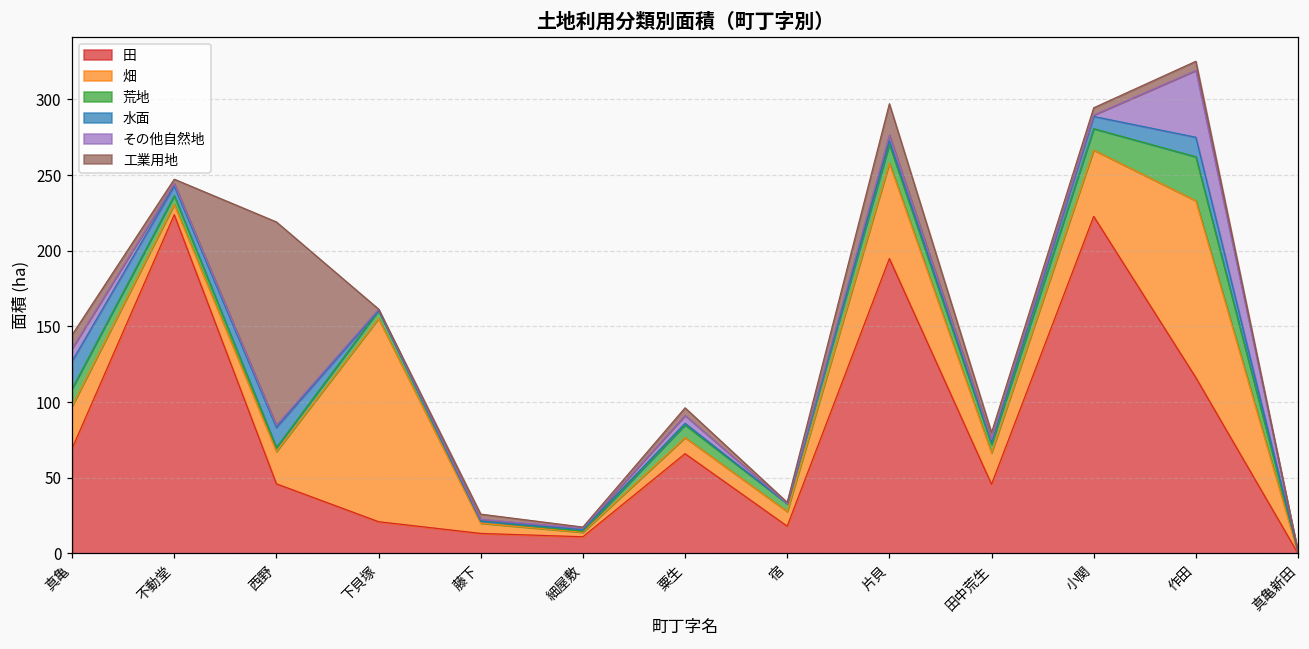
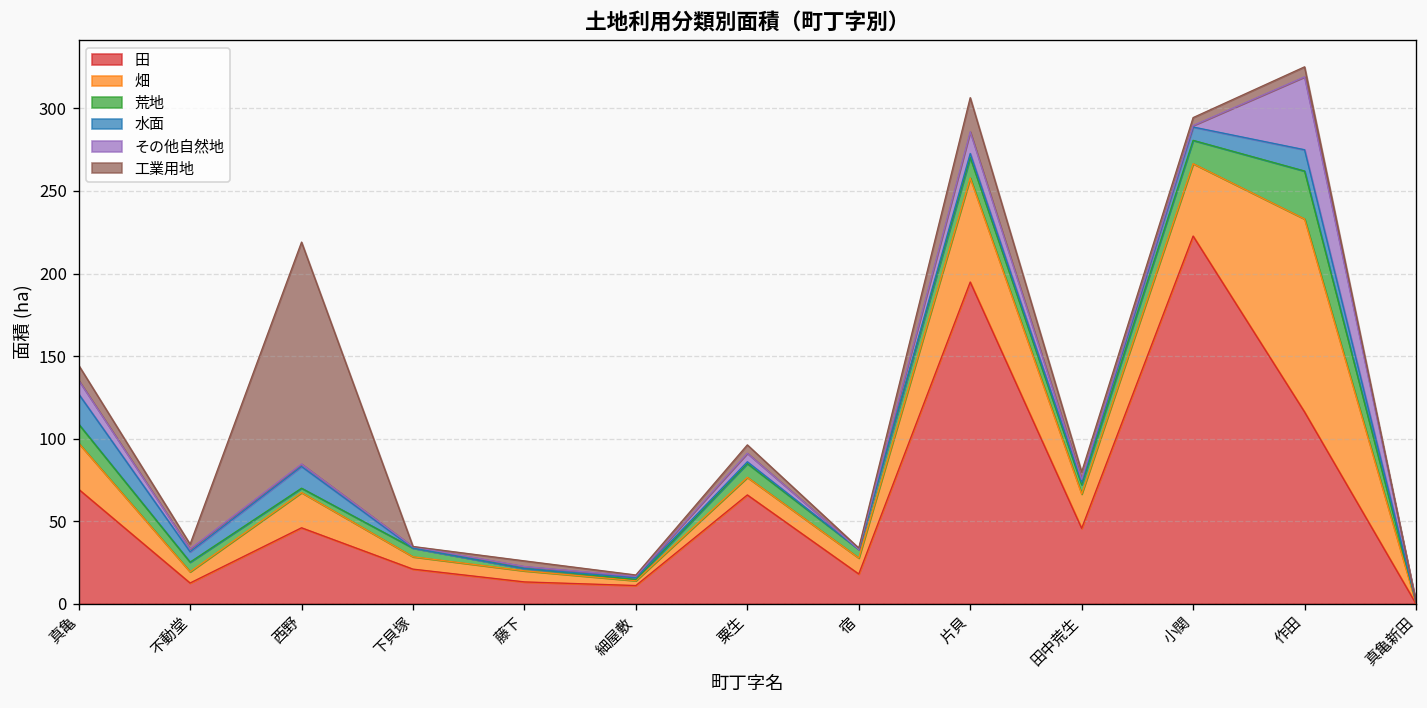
  {
    "田": {
      "真亀": 69,
-     "不動堂": 224,
+     "不動堂": 13,
      "西野": 46,
      "下貝塚": 21,
      "藤下": 13,
      "細屋敷": 11,
      "粟生": 66,
      "宿": 18,
      "片貝": 195,
      "田中荒生": 46,
      "小関": 223,
      "作田": 116
    },
    "畑": {
      "真亀": 28,
      "不動堂": 7,
      "西野": 21,
-     "下貝塚": 134,
+     "下貝塚": 7,
      "粟生": 11,
      "宿": 10,
      "片貝": 63,
      "田中荒生": 21,
      "小関": 44,
      "作田": 117
    },
    "荒地": {
      "真亀": 12,
      "不動堂": 6,
      "西野": 3,
      "片貝": 12,
      "小関": 14,
      "作田": 29
    },
    "水面": {
      "真亀": 18,
      "片貝": 2,
      "作田": 13
    },
    "その他自然地": {
      "真亀": 8,
      "粟生": 5,
-     "片貝": 4,
+     "片貝": 13,
      "作田": 44
    },
    "工業用地": {
      "真亀": 9,
      "不動堂": 3,
      "西野": 134,
      "藤下": 3,
      "粟生": 5,
      "片貝": 21,
      "田中荒生": 5,
      "小関": 5,
      "作田": 6
    }
  }
